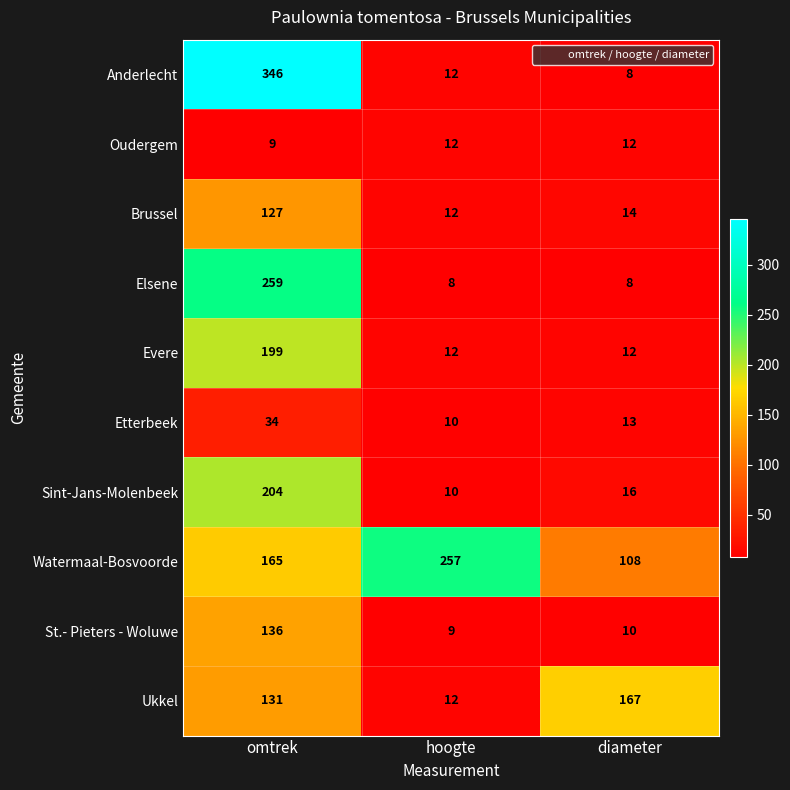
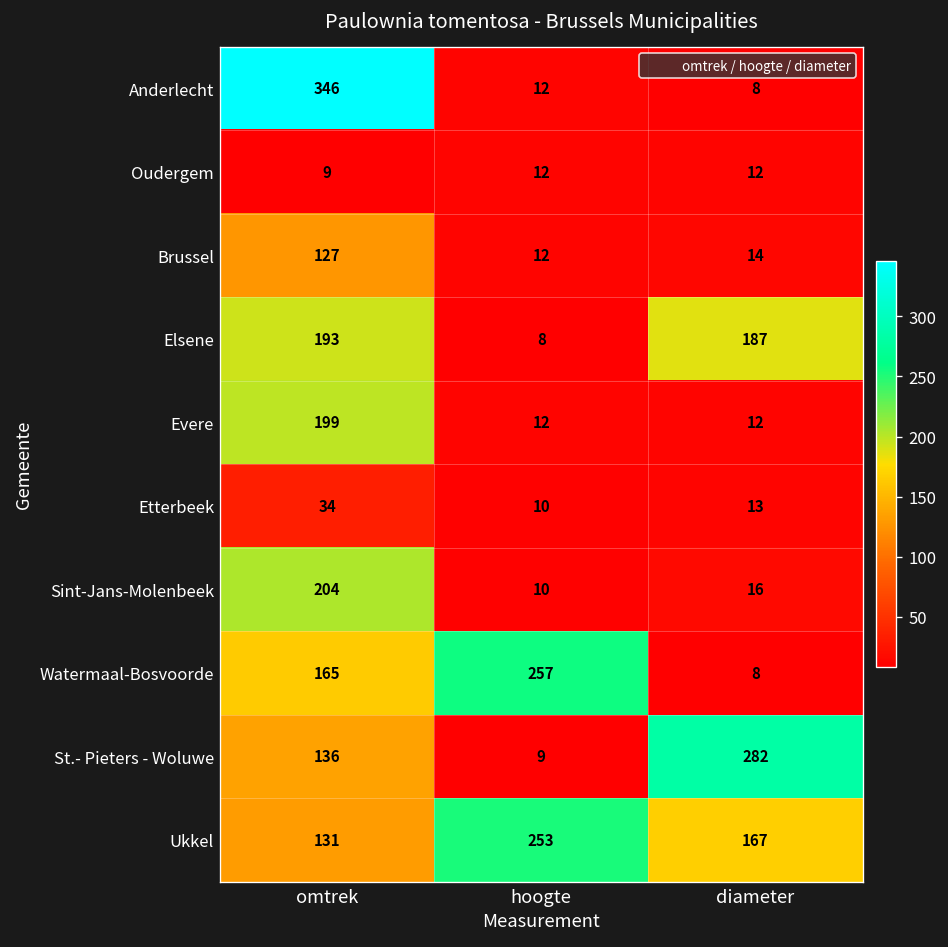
  {
    "Anderlecht": {
      "omtrek": 346,
      "hoogte": 12,
      "diameter": 8
    },
    "Oudergem": {
      "omtrek": 9,
      "hoogte": 12,
      "diameter": 12
    },
    "Brussel": {
      "omtrek": 127,
      "hoogte": 12,
      "diameter": 14
    },
    "Elsene": {
-     "omtrek": 259,
+     "omtrek": 193,
      "hoogte": 8,
-     "diameter": 8
+     "diameter": 187
    },
    "Evere": {
      "omtrek": 199,
      "hoogte": 12,
      "diameter": 12
    },
    "Etterbeek": {
      "omtrek": 34,
      "hoogte": 10,
      "diameter": 13
    },
    "Sint-Jans-Molenbeek": {
      "omtrek": 204,
      "hoogte": 10,
      "diameter": 16
    },
    "Watermaal-Bosvoorde": {
      "omtrek": 165,
      "hoogte": 257,
-     "diameter": 108
+     "diameter": 8
    },
    "St.- Pieters - Woluwe": {
      "omtrek": 136,
      "hoogte": 9,
-     "diameter": 10
+     "diameter": 282
    },
    "Ukkel": {
      "omtrek": 131,
-     "hoogte": 12,
+     "hoogte": 253,
      "diameter": 167
    }
  }
